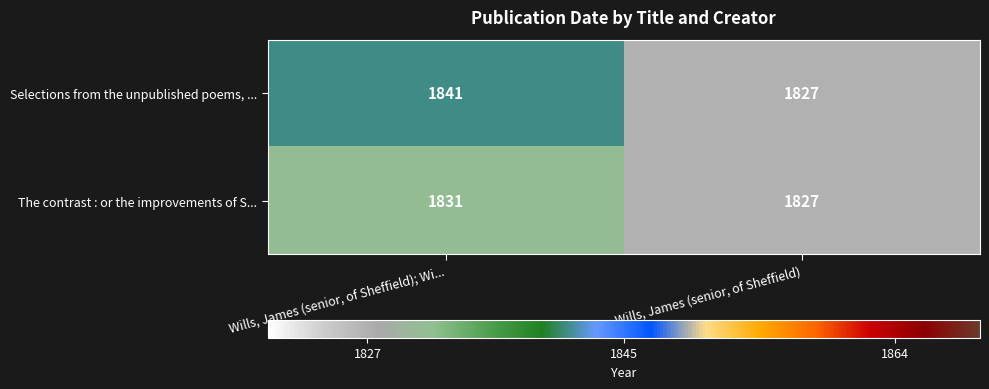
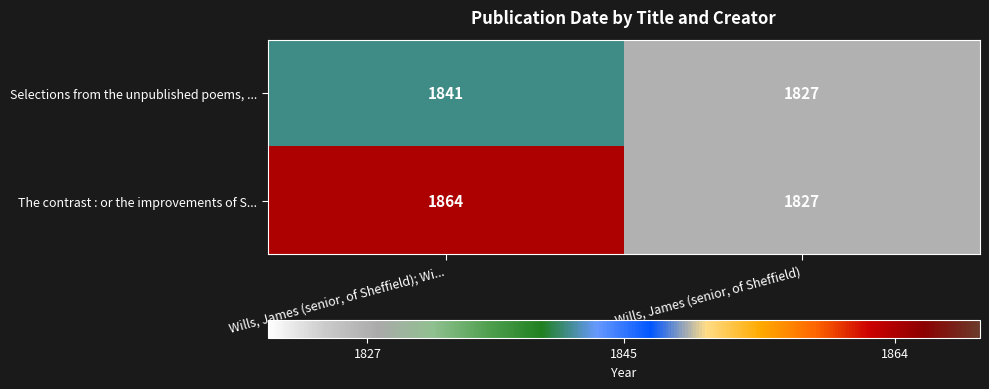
  {
    "Selections from the unpublished poems, ...": {
      "Wills, James (senior, of Sheffield); Wi...": 1841,
      "Wills, James (senior, of Sheffield)": 1827
    },
    "The contrast : or the improvements of S...": {
-     "Wills, James (senior, of Sheffield); Wi...": 1831,
+     "Wills, James (senior, of Sheffield); Wi...": 1864,
      "Wills, James (senior, of Sheffield)": 1827
    }
  }
